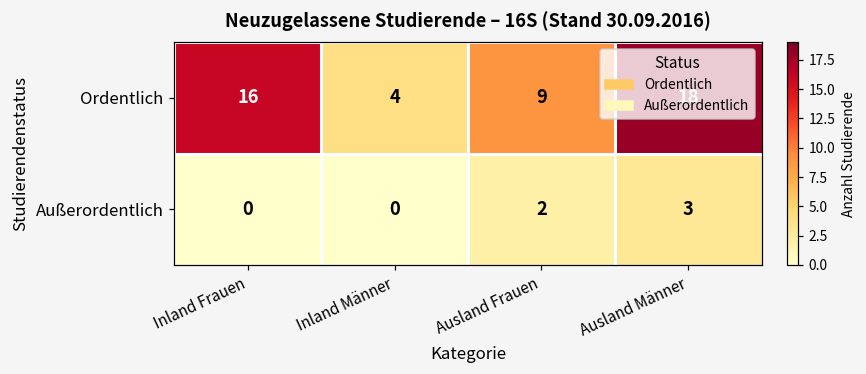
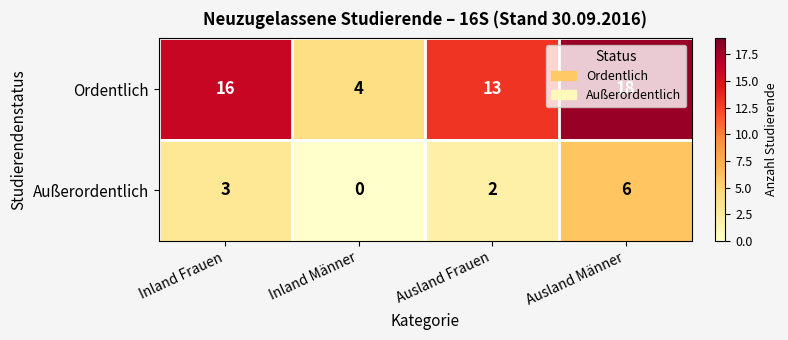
  {
    "Ordentlich": {
      "Inland Frauen": 16,
      "Inland Männer": 4,
-     "Ausland Frauen": 9
+     "Ausland Frauen": 13
    },
    "Außerordentlich": {
-     "Inland Frauen": 0,
+     "Inland Frauen": 3,
      "Inland Männer": 0,
      "Ausland Frauen": 2,
-     "Ausland Männer": 3
+     "Ausland Männer": 6
    }
  }
